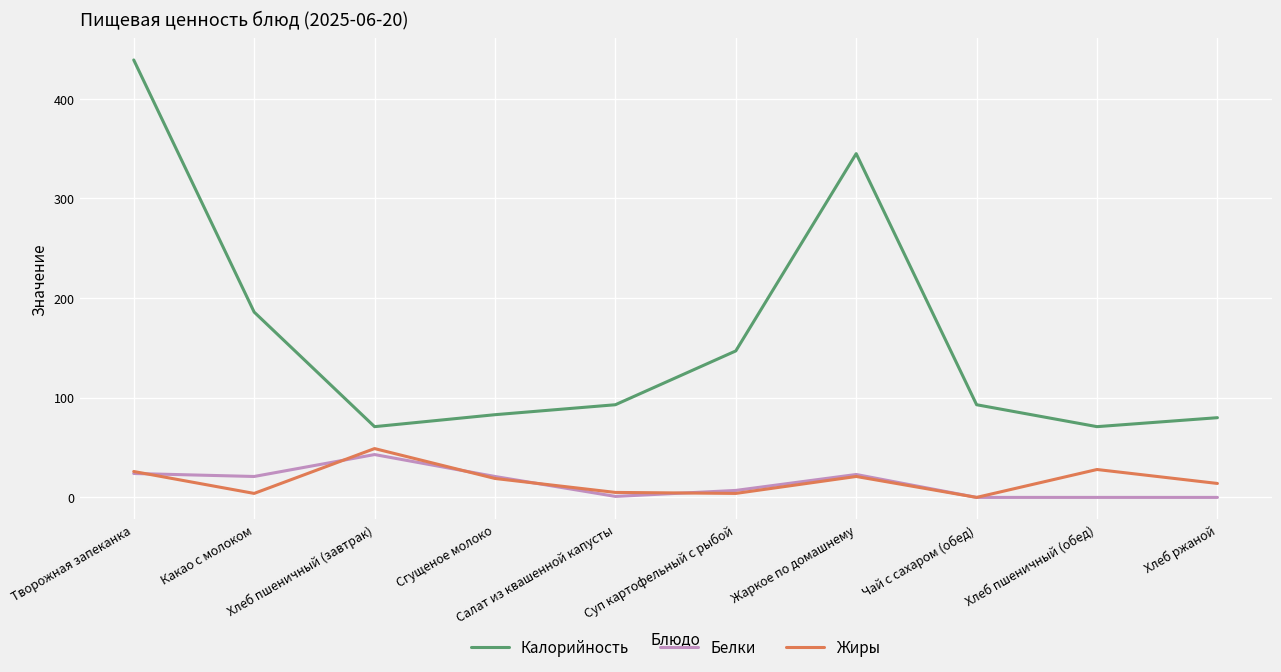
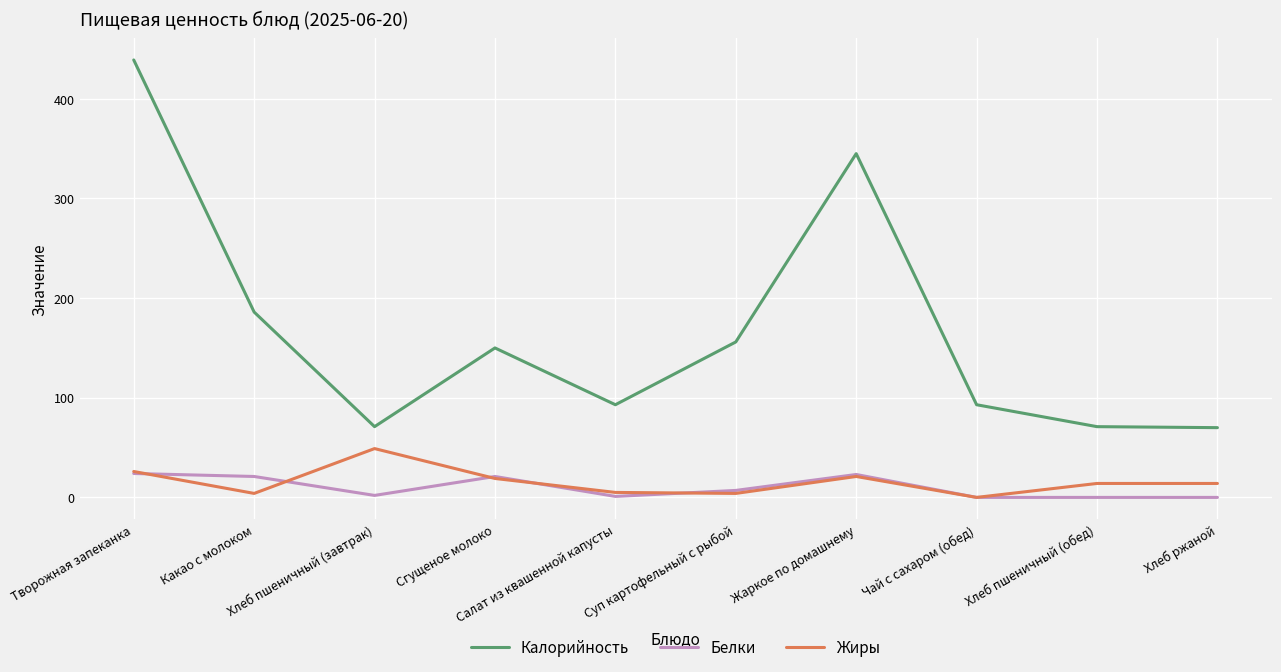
  {
    "Калорийность": {
      "Творожная запеканка": 440,
      "Какао с молоком": 190,
      "Хлеб пшеничный (завтрак)": 70,
-     "Сгущеное молоко": 80,
+     "Сгущеное молоко": 150,
      "Салат из квашенной капусты": 90,
-     "Суп картофельный с рыбой": 150,
+     "Суп картофельный с рыбой": 160,
      "Жаркое по домашнему": 350,
      "Чай с сахаром (обед)": 90,
      "Хлеб пшеничный (обед)": 70,
-     "Хлеб ржаной": 80
+     "Хлеб ржаной": 70
    },
    "Белки": {
      "Какао с молоком": 20,
-     "Хлеб пшеничный (завтрак)": 40,
+     "Хлеб пшеничный (завтрак)": 0,
      "Салат из квашенной капусты": 0,
      "Суп картофельный с рыбой": 10,
      "Хлеб пшеничный (обед)": 0,
      "Хлеб ржаной": 0
    },
    "Жиры": {
      "Какао с молоком": 0,
      "Хлеб пшеничный (завтрак)": 50,
      "Салат из квашенной капусты": 10,
      "Суп картофельный с рыбой": 0,
-     "Хлеб пшеничный (обед)": 30,
+     "Хлеб пшеничный (обед)": 10,
      "Хлеб ржаной": 10
    }
  }
